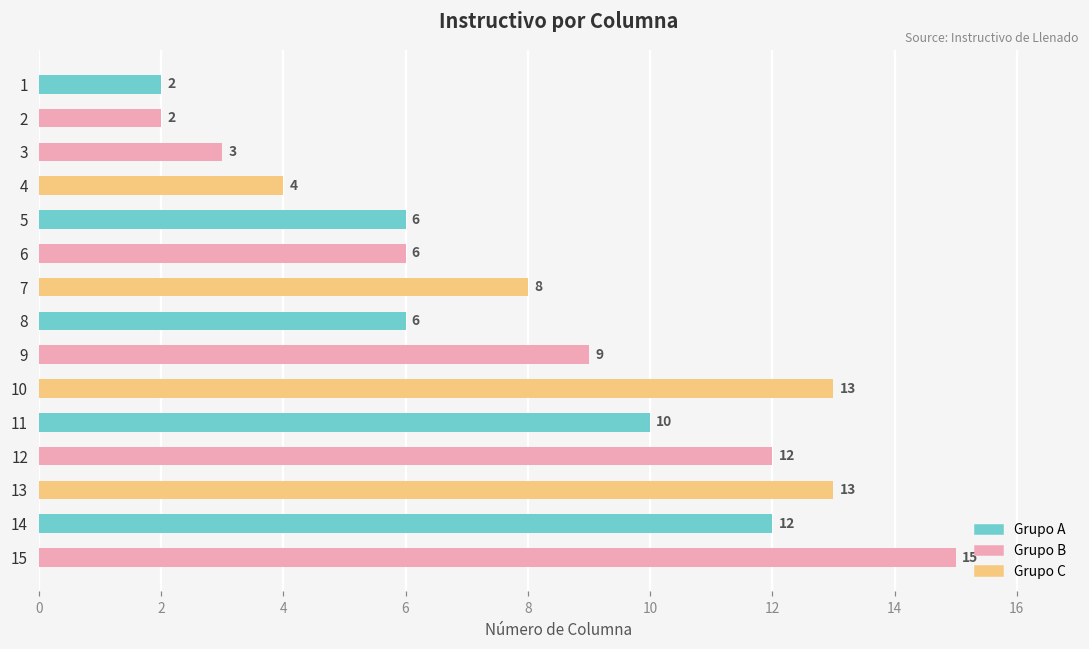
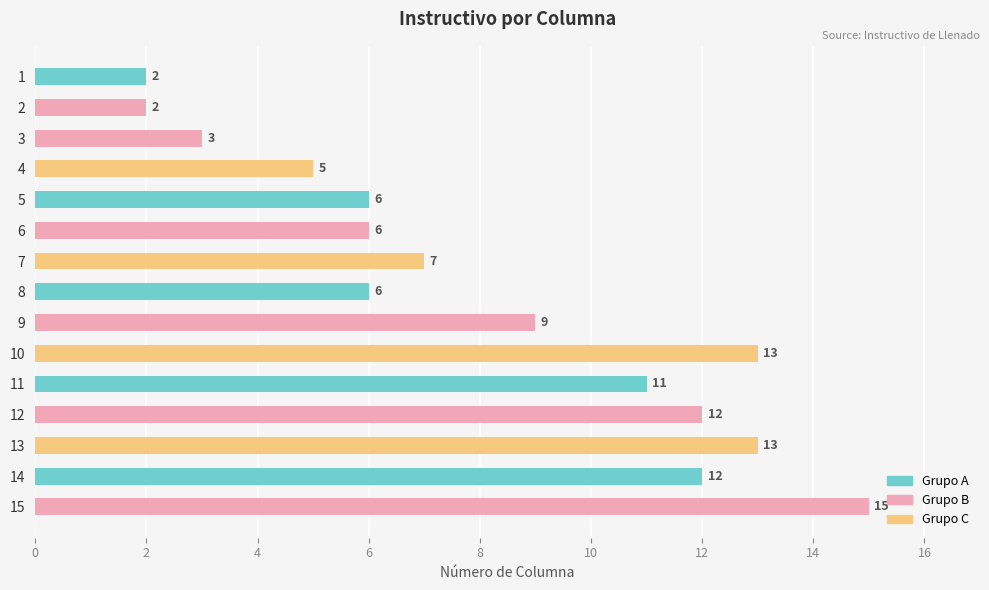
  {
    "1": 2,
    "2": 2,
    "3": 3,
-   "4": 4,
+   "4": 5,
    "5": 6,
    "6": 6,
-   "7": 8,
+   "7": 7,
    "8": 6,
    "9": 9,
    "10": 13,
-   "11": 10,
+   "11": 11,
    "12": 12,
    "13": 13,
    "14": 12,
    "15": 15
  }
